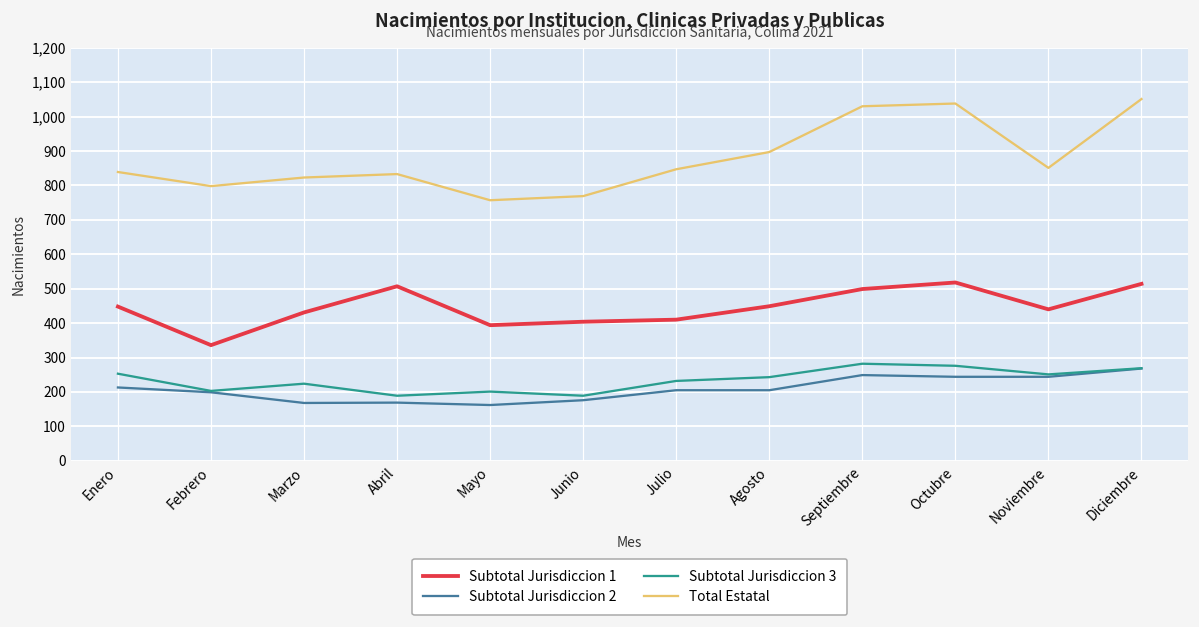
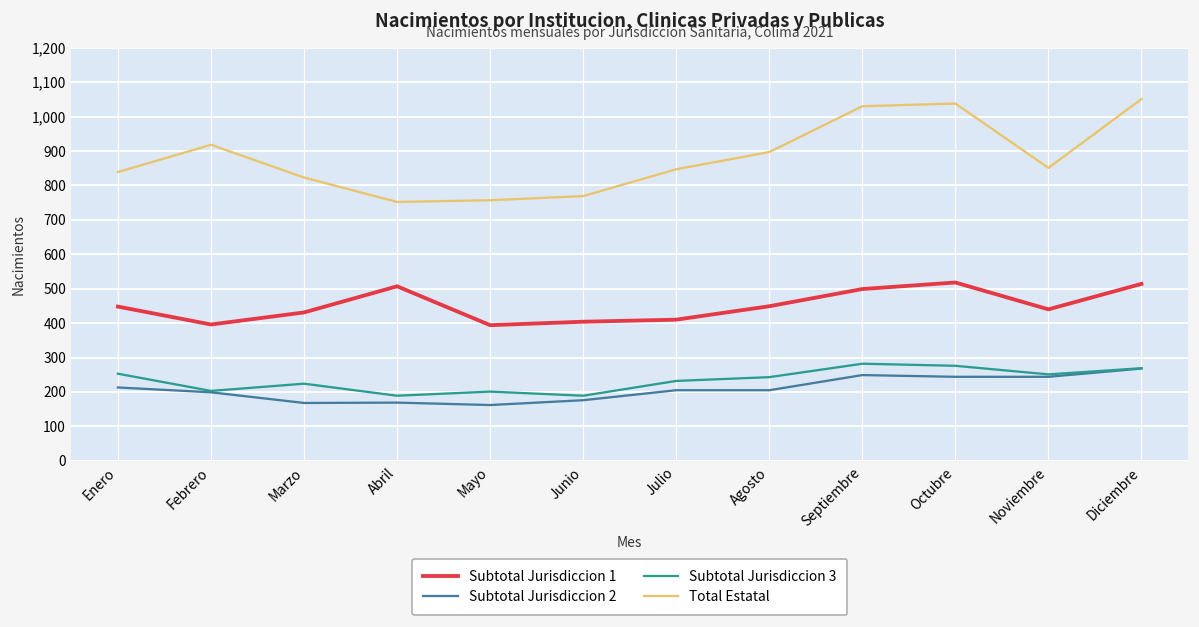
  {
    "Subtotal Jurisdiccion 1": {
      "Enero": "450",
-     "Febrero": "340",
+     "Febrero": "400",
      "Marzo": "430",
      "Abril": "510",
      "Mayo": "390",
      "Junio": "400",
      "Julio": "410",
      "Agosto": "450",
      "Septiembre": "500",
      "Octubre": "520",
      "Noviembre": "440",
      "Diciembre": "510"
    },
    "Total Estatal": {
      "Enero": "840",
-     "Febrero": "800",
+     "Febrero": "920",
      "Marzo": "820",
-     "Abril": "830",
+     "Abril": "750",
      "Mayo": "760",
      "Junio": "770",
      "Julio": "850",
      "Agosto": "900",
      "Septiembre": "1,030",
      "Octubre": "1,040",
      "Noviembre": "850",
      "Diciembre": "1,050"
    }
  }
